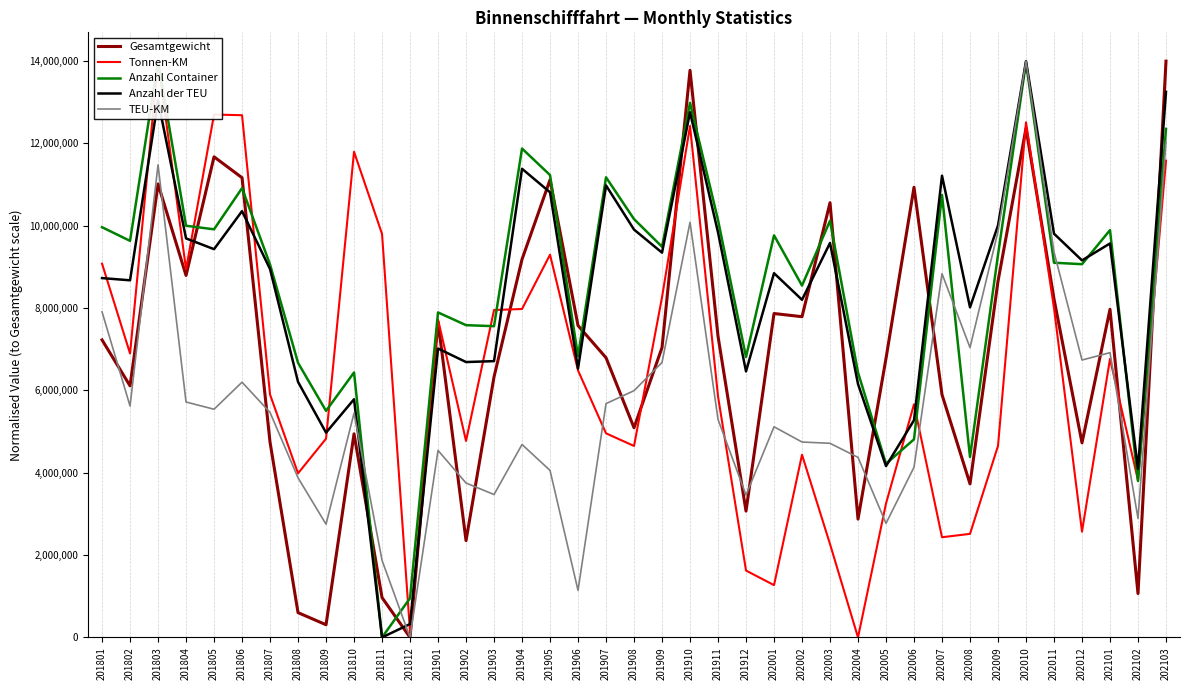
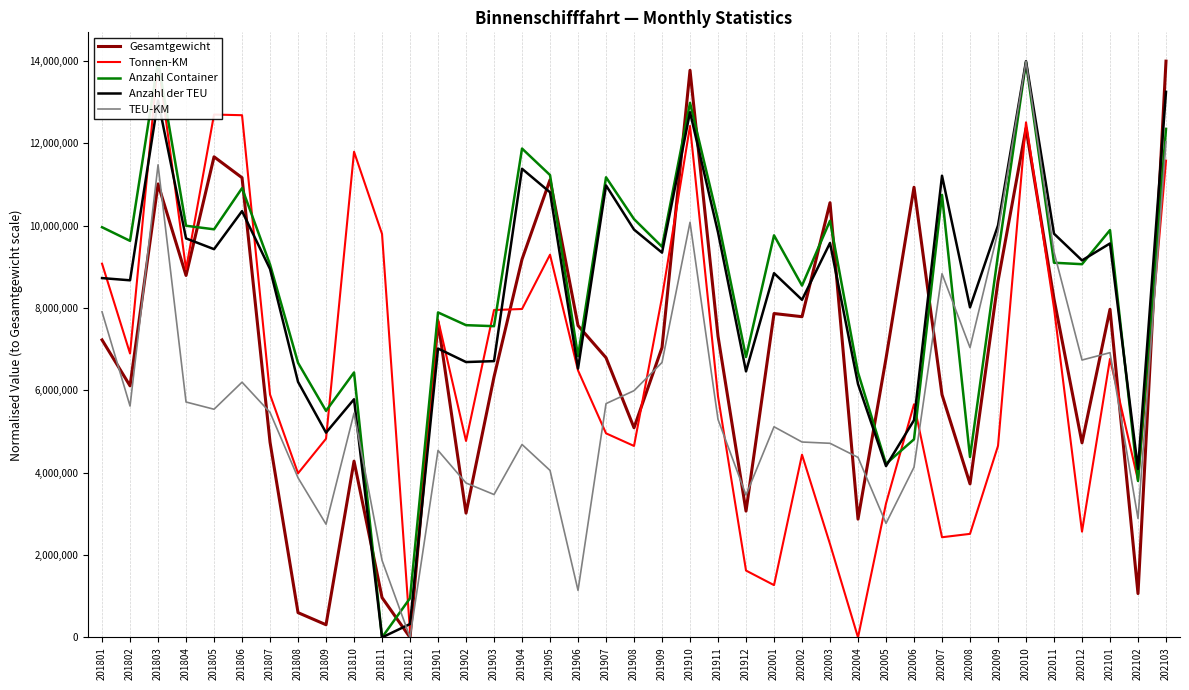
  {
    "Gesamtgewicht": {
      "201801": "7,200,000",
      "201802": "6,100,000",
      "201803": "11,000,000",
      "201804": "8,800,000",
      "201805": "11,700,000",
      "201806": "11,200,000",
      "201807": "4,700,000",
      "201808": "600,000",
      "201809": "300,000",
-     "201810": "4,900,000",
+     "201810": "4,300,000",
      "201811": "1,000,000",
-     "201902": "2,400,000",
+     "201902": "3,000,000",
      "201903": "6,300,000",
      "201904": "9,200,000",
      "201905": "11,100,000",
      "201906": "7,600,000",
      "201907": "6,800,000",
      "201908": "5,100,000",
      "201909": "7,000,000",
      "201910": "13,800,000",
      "201911": "7,300,000",
      "201912": "3,100,000",
      "202001": "7,900,000",
      "202002": "7,800,000",
      "202003": "10,600,000",
      "202004": "2,900,000",
      "202005": "6,800,000",
      "202006": "10,900,000",
      "202007": "5,900,000",
      "202008": "3,700,000",
      "202009": "8,700,000",
      "202010": "12,400,000",
      "202011": "8,200,000",
      "202012": "4,700,000",
      "202101": "8,000,000",
      "202102": "1,100,000",
      "202103": "14,000,000"
    },
    "Tonnen-KM": {
      "201801": "9,100,000",
      "201802": "6,900,000",
      "201804": "8,900,000",
      "201806": "12,700,000",
      "201807": "5,900,000",
      "201808": "4,000,000",
      "201809": "4,800,000",
      "201810": "11,800,000",
      "201811": "9,800,000",
      "201812": "100,000",
      "201902": "4,800,000",
      "201903": "8,000,000",
      "201904": "8,000,000",
      "201905": "9,300,000",
      "201907": "5,000,000",
      "201908": "4,700,000",
      "201909": "8,300,000",
      "201910": "12,400,000",
      "201911": "5,900,000",
      "201912": "1,600,000",
      "202001": "1,300,000",
      "202002": "4,400,000",
      "202003": "2,300,000",
      "202004": "0",
      "202005": "3,300,000",
      "202006": "5,700,000",
      "202007": "2,400,000",
      "202008": "2,500,000",
      "202009": "4,700,000",
      "202010": "12,500,000",
      "202011": "8,000,000",
      "202012": "2,600,000",
      "202101": "6,800,000",
      "202103": "11,600,000"
    },
    "Anzahl Container": {
      "201801": "10,000,000",
      "201802": "9,600,000",
      "201804": "10,000,000",
      "201805": "9,900,000",
      "201806": "10,900,000",
      "201807": "9,100,000",
      "201808": "6,700,000",
      "201809": "5,500,000",
      "201810": "6,400,000",
      "201812": "1,000,000",
      "201901": "7,900,000",
      "201902": "7,600,000",
      "201903": "7,600,000",
      "201904": "11,900,000",
      "201905": "11,200,000",
      "201906": "6,800,000",
      "201907": "11,200,000",
      "201908": "10,200,000",
      "201909": "9,500,000",
      "201910": "13,000,000",
      "201911": "10,100,000",
      "201912": "6,800,000",
      "202001": "9,800,000",
      "202002": "8,500,000",
      "202003": "10,100,000",
      "202004": "6,400,000",
      "202006": "4,800,000",
      "202007": "10,700,000",
      "202008": "4,400,000",
      "202009": "9,300,000",
      "202011": "9,100,000",
      "202012": "9,100,000",
      "202101": "9,900,000",
      "202103": "12,400,000"
    },
    "Anzahl der TEU": {
      "201801": "8,700,000",
      "201802": "8,700,000",
      "201804": "9,700,000",
      "201805": "9,400,000",
      "201806": "10,400,000",
      "201807": "8,900,000",
      "201808": "6,200,000",
      "201809": "5,000,000",
      "201810": "5,800,000",
      "201812": "300,000",
      "201901": "7,000,000",
      "201902": "6,700,000",
      "201903": "6,700,000",
      "201904": "11,400,000",
      "201905": "10,800,000",
      "201907": "11,000,000",
      "201908": "9,900,000",
      "201909": "9,300,000",
      "201910": "12,800,000",
      "201911": "9,800,000",
      "201912": "6,500,000",
      "202001": "8,800,000",
      "202002": "8,200,000",
      "202003": "9,600,000",
      "202004": "6,200,000",
      "202006": "5,300,000",
      "202007": "11,200,000",
      "202008": "8,000,000",
      "202009": "10,000,000",
      "202011": "9,800,000",
      "202012": "9,200,000",
      "202101": "9,600,000",
      "202102": "4,100,000",
      "202103": "13,300,000"
    },
    "TEU-KM": {
      "201801": "7,900,000",
      "201802": "5,600,000",
      "201803": "11,500,000",
      "201804": "5,700,000",
      "201805": "5,500,000",
      "201806": "6,200,000",
      "201807": "5,500,000",
      "201808": "3,900,000",
      "201809": "2,800,000",
      "201810": "5,400,000",
      "201811": "1,900,000",
      "201901": "4,500,000",
      "201902": "3,800,000",
      "201903": "3,500,000",
      "201904": "4,700,000",
      "201905": "4,100,000",
      "201906": "1,100,000",
      "201907": "5,700,000",
      "201908": "6,000,000",
      "201909": "6,700,000",
      "201910": "10,100,000",
      "201911": "5,300,000",
      "201912": "3,500,000",
      "202001": "5,100,000",
      "202002": "4,700,000",
      "202003": "4,700,000",
      "202004": "4,400,000",
      "202005": "2,800,000",
      "202006": "4,100,000",
      "202007": "8,800,000",
      "202008": "7,000,000",
      "202009": "9,900,000",
      "202011": "9,400,000",
      "202012": "6,700,000",
      "202101": "6,900,000",
      "202102": "2,900,000",
      "202103": "12,000,000"
    }
  }
